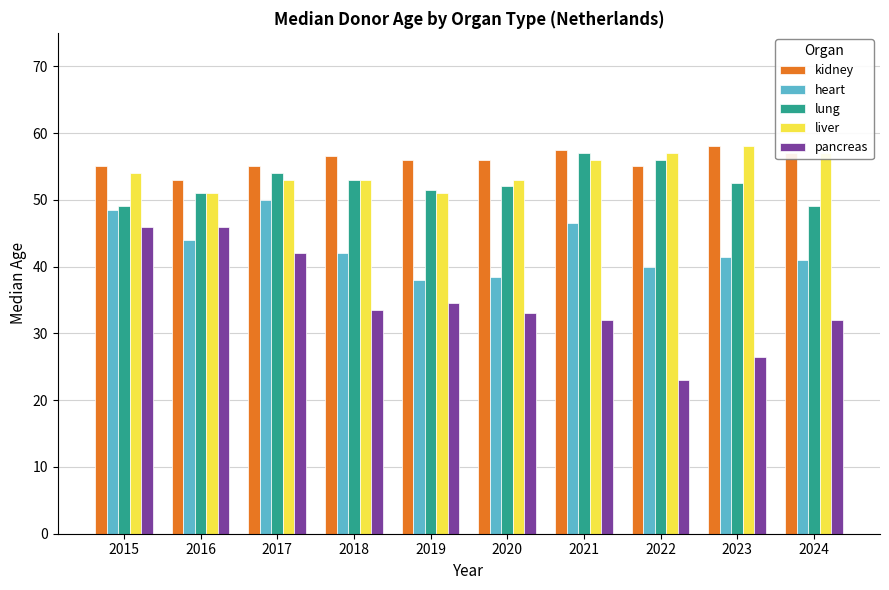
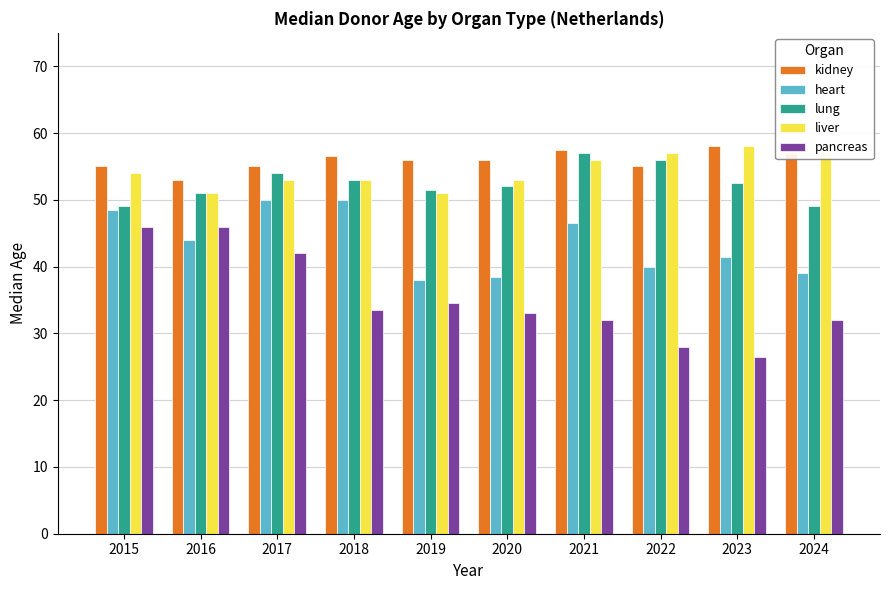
  {
    "kidney": {
      "2015": 55,
      "2016": 53,
      "2017": 55,
      "2018": 57,
      "2019": 56,
      "2020": 56,
      "2021": 58,
      "2022": 55,
      "2023": 58
    },
    "heart": {
      "2015": 49,
      "2016": 44,
      "2017": 50,
-     "2018": 42,
+     "2018": 50,
      "2019": 38,
      "2020": 39,
      "2021": 47,
      "2022": 40,
      "2023": 42,
-     "2024": 41
+     "2024": 39
    },
    "lung": {
      "2015": 49,
      "2016": 51,
      "2017": 54,
      "2018": 53,
      "2019": 52,
      "2020": 52,
      "2021": 57,
      "2022": 56,
      "2023": 53,
      "2024": 49
    },
    "liver": {
      "2015": 54,
      "2016": 51,
      "2017": 53,
      "2018": 53,
      "2019": 51,
      "2020": 53,
      "2021": 56,
      "2022": 57,
      "2023": 58
    },
    "pancreas": {
      "2015": 46,
      "2016": 46,
      "2017": 42,
      "2018": 34,
      "2019": 35,
      "2020": 33,
      "2021": 32,
-     "2022": 23,
+     "2022": 28,
      "2023": 27,
      "2024": 32
    }
  }
